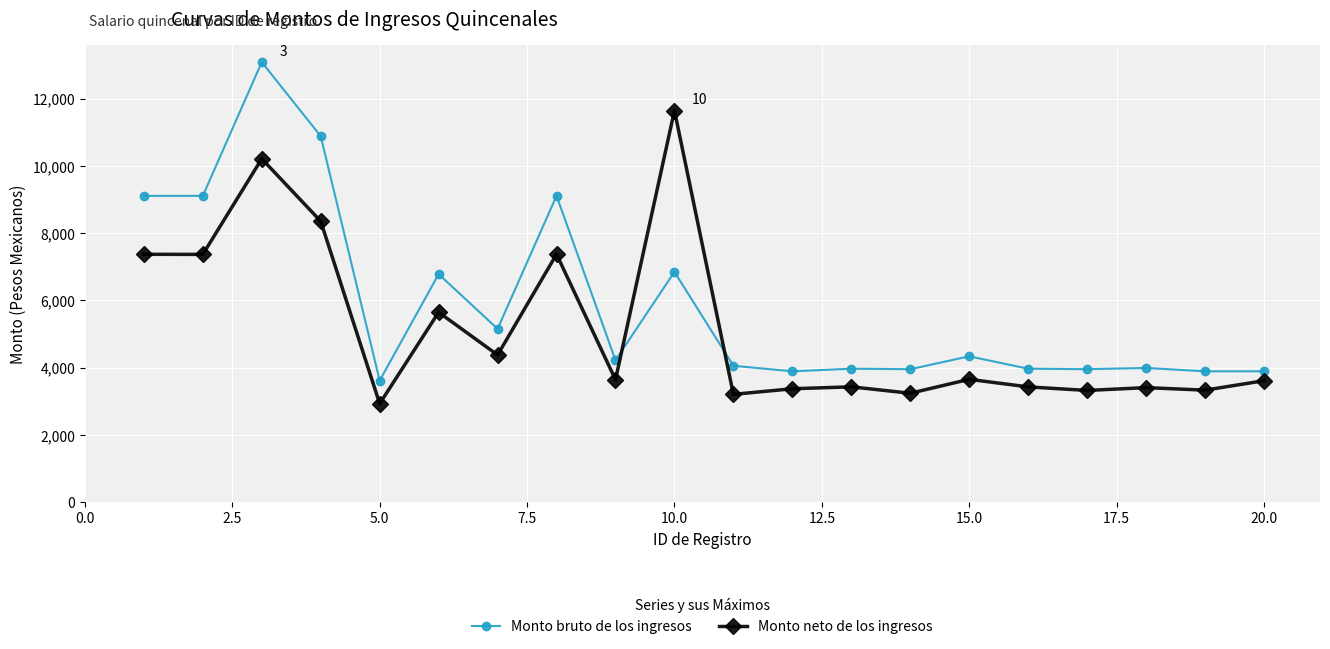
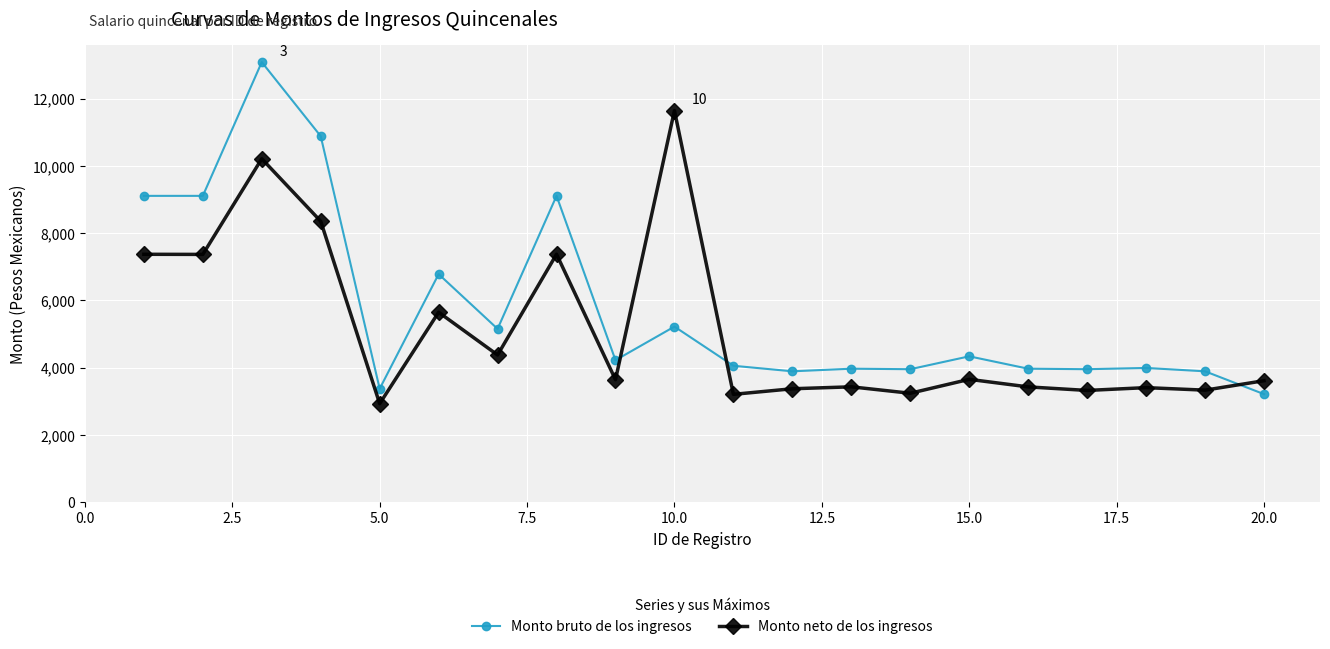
  {
    "Monto bruto de los ingresos": {
-     "5.0": "3,600",
-     "10.0": "6,800",
+     "5.0": "3,400",
+     "10.0": "5,200",
      "15.0": "4,300",
-     "20.0": "3,900"
+     "20.0": "3,200"
    },
    "Monto neto de los ingresos": {
      "5.0": "2,900",
      "15.0": "3,700",
      "20.0": "3,600"
    }
  }
